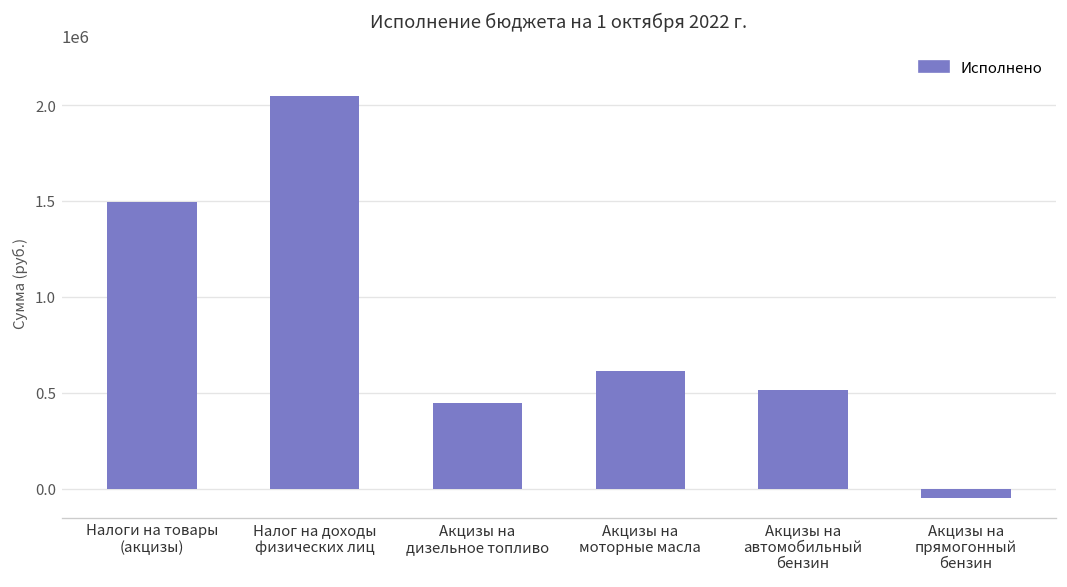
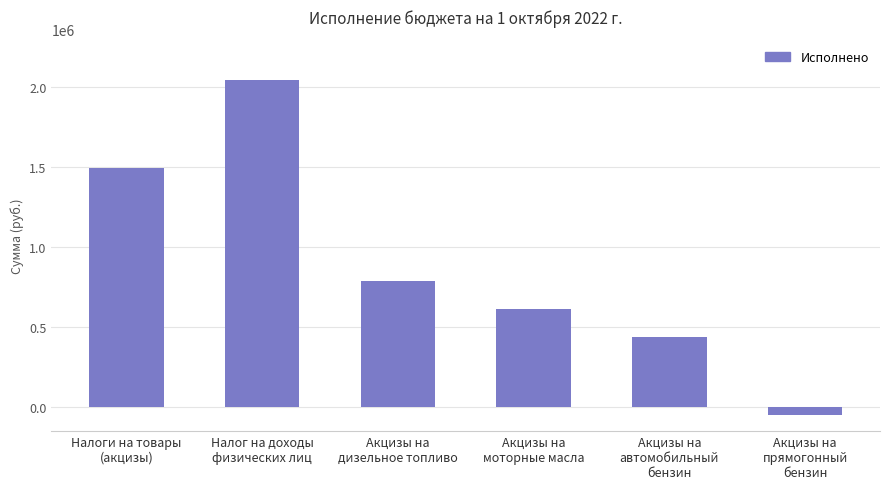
  {
    "Налоги на товары (акцизы)": 1490000,
    "Налог на доходы физических лиц": 2050000,
-   "Акцизы на дизельное топливо": 450000,
+   "Акцизы на дизельное топливо": 790000,
    "Акцизы на моторные масла": 610000,
-   "Акцизы на автомобильный бензин": 520000,
+   "Акцизы на автомобильный бензин": 440000,
    "Акцизы на прямогонный бензин": -50000
  }
